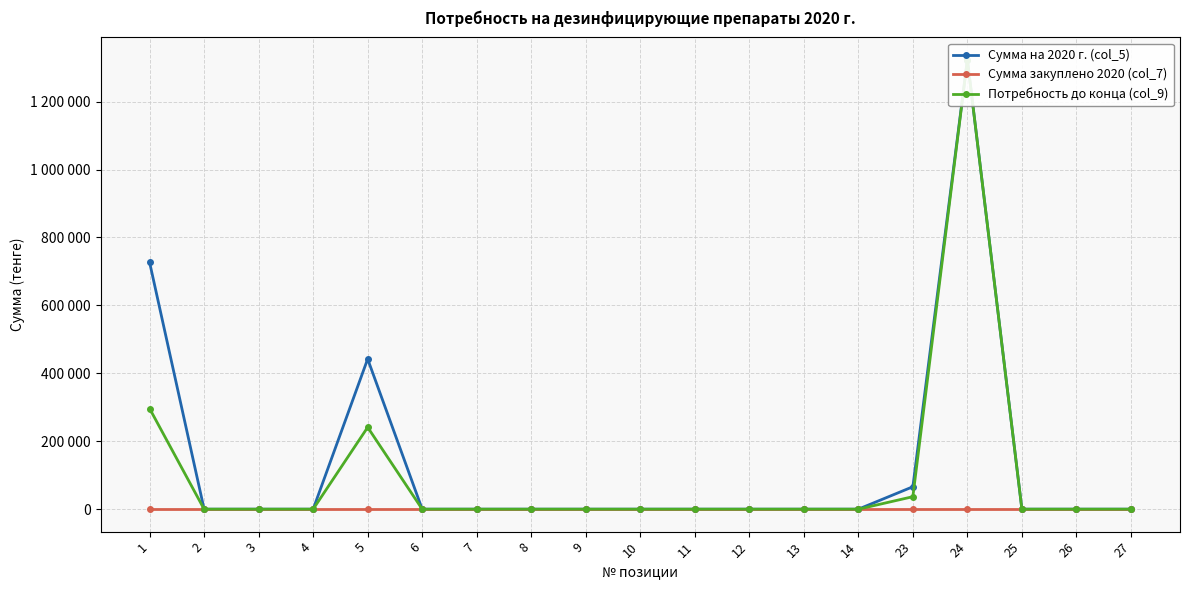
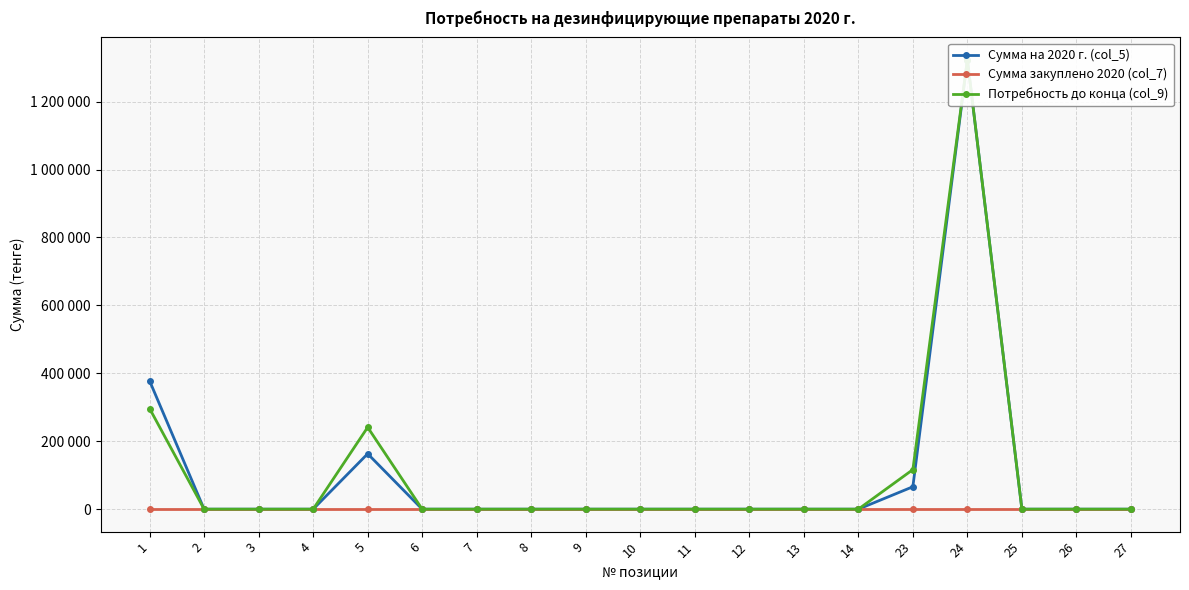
  {
    "Сумма на 2020 г. (col_5)": {
-     "1": 730000,
-     "5": 440000,
+     "1": 380000,
+     "5": 160000,
      "23": 70000
    },
    "Сумма закуплено 2020 (col_7)": {
      "1": 0,
      "5": 0,
      "23": 0,
      "24": 0
    },
    "Потребность до конца (col_9)": {
      "1": 300000,
      "5": 240000,
-     "23": 40000
+     "23": 120000
    }
  }
